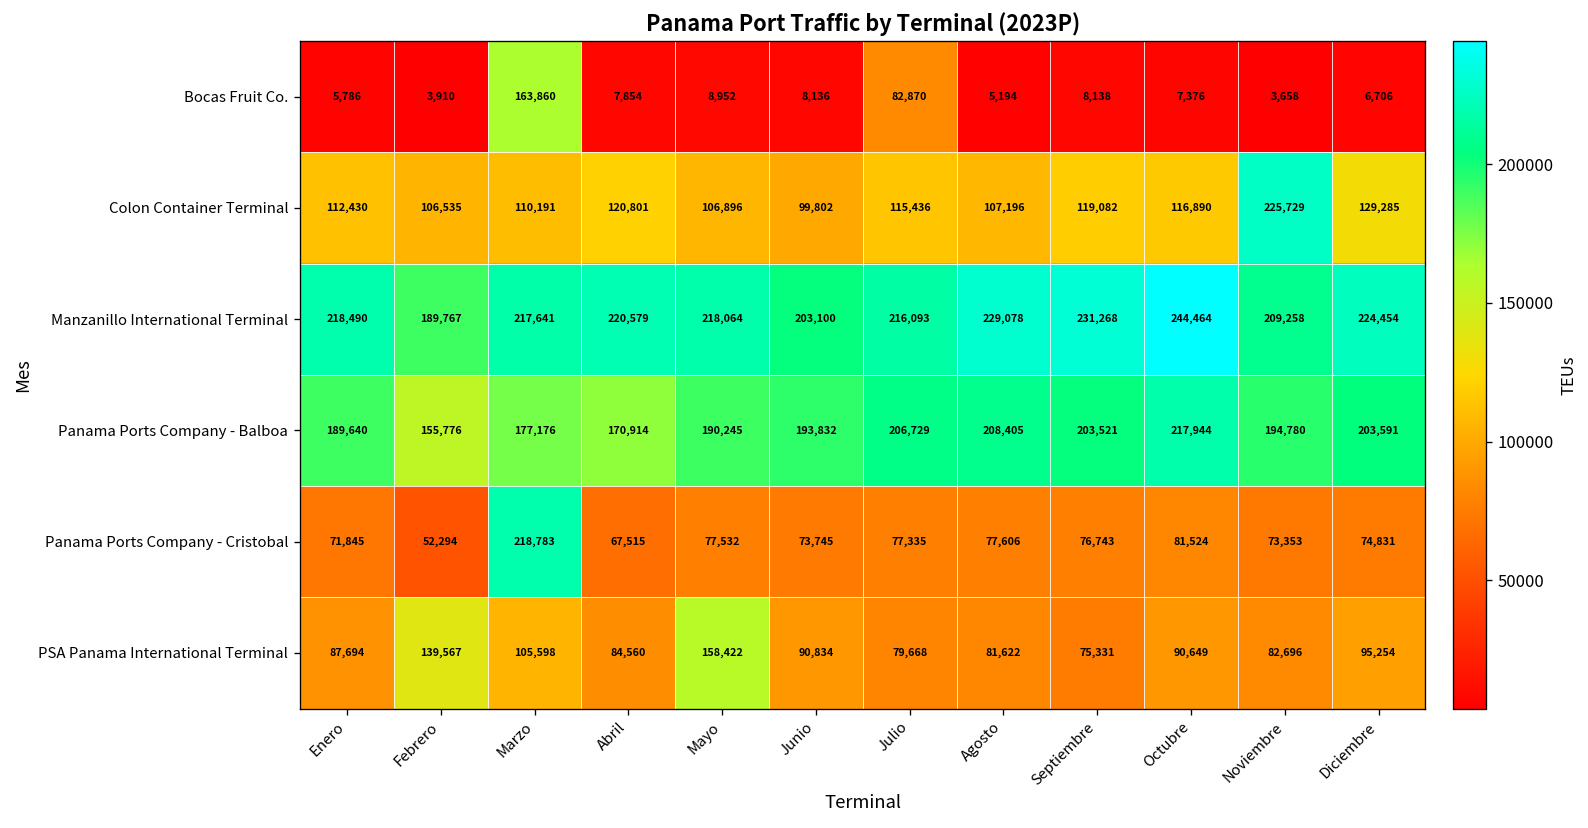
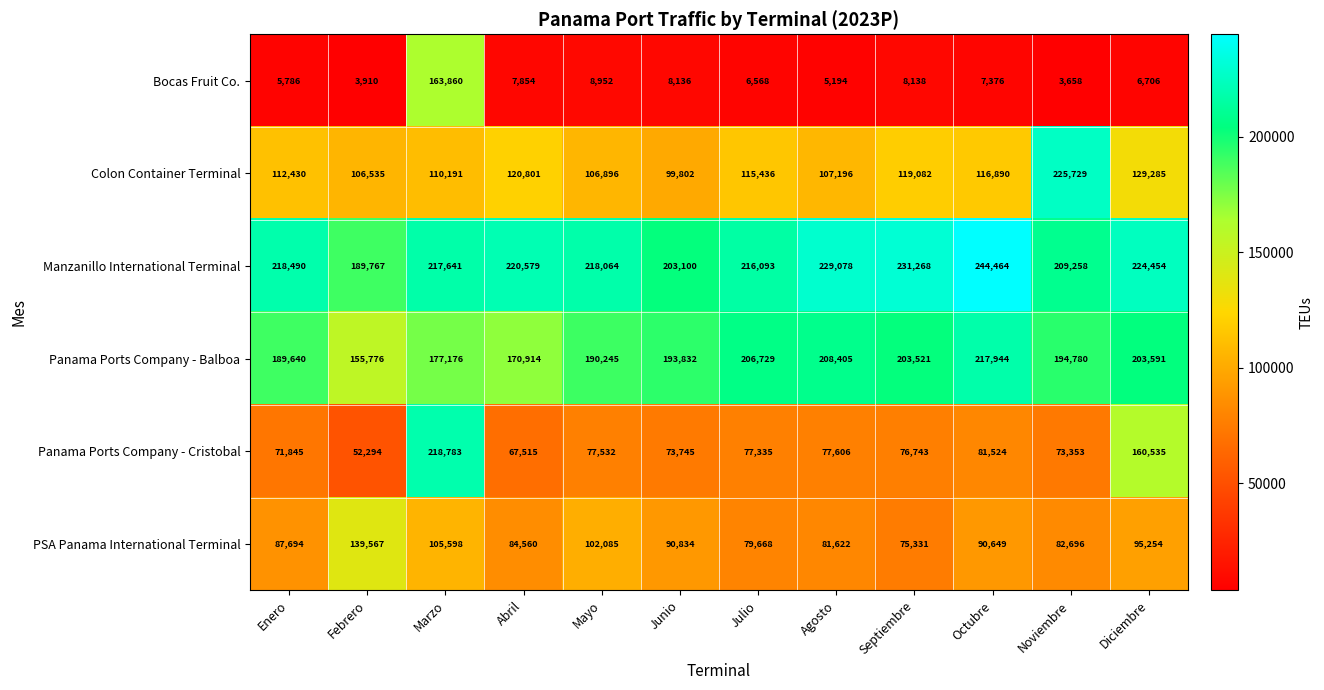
  {
    "Bocas Fruit Co.": {
      "Enero": "5,786",
      "Febrero": "3,910",
      "Marzo": "163,860",
      "Abril": "7,854",
      "Mayo": "8,952",
      "Junio": "8,136",
-     "Julio": "82,870",
+     "Julio": "6,568",
      "Agosto": "5,194",
      "Septiembre": "8,138",
      "Octubre": "7,376",
      "Noviembre": "3,658",
      "Diciembre": "6,706"
    },
    "Colon Container Terminal": {
      "Enero": "112,430",
      "Febrero": "106,535",
      "Marzo": "110,191",
      "Abril": "120,801",
      "Mayo": "106,896",
      "Junio": "99,802",
      "Julio": "115,436",
      "Agosto": "107,196",
      "Septiembre": "119,082",
      "Octubre": "116,890",
      "Noviembre": "225,729",
      "Diciembre": "129,285"
    },
    "Manzanillo International Terminal": {
      "Enero": "218,490",
      "Febrero": "189,767",
      "Marzo": "217,641",
      "Abril": "220,579",
      "Mayo": "218,064",
      "Junio": "203,100",
      "Julio": "216,093",
      "Agosto": "229,078",
      "Septiembre": "231,268",
      "Octubre": "244,464",
      "Noviembre": "209,258",
      "Diciembre": "224,454"
    },
    "Panama Ports Company - Balboa": {
      "Enero": "189,640",
      "Febrero": "155,776",
      "Marzo": "177,176",
      "Abril": "170,914",
      "Mayo": "190,245",
      "Junio": "193,832",
      "Julio": "206,729",
      "Agosto": "208,405",
      "Septiembre": "203,521",
      "Octubre": "217,944",
      "Noviembre": "194,780",
      "Diciembre": "203,591"
    },
    "Panama Ports Company - Cristobal": {
      "Enero": "71,845",
      "Febrero": "52,294",
      "Marzo": "218,783",
      "Abril": "67,515",
      "Mayo": "77,532",
      "Junio": "73,745",
      "Julio": "77,335",
      "Agosto": "77,606",
      "Septiembre": "76,743",
      "Octubre": "81,524",
      "Noviembre": "73,353",
-     "Diciembre": "74,831"
+     "Diciembre": "160,535"
    },
    "PSA Panama International Terminal": {
      "Enero": "87,694",
      "Febrero": "139,567",
      "Marzo": "105,598",
      "Abril": "84,560",
-     "Mayo": "158,422",
+     "Mayo": "102,085",
      "Junio": "90,834",
      "Julio": "79,668",
      "Agosto": "81,622",
      "Septiembre": "75,331",
      "Octubre": "90,649",
      "Noviembre": "82,696",
      "Diciembre": "95,254"
    }
  }
